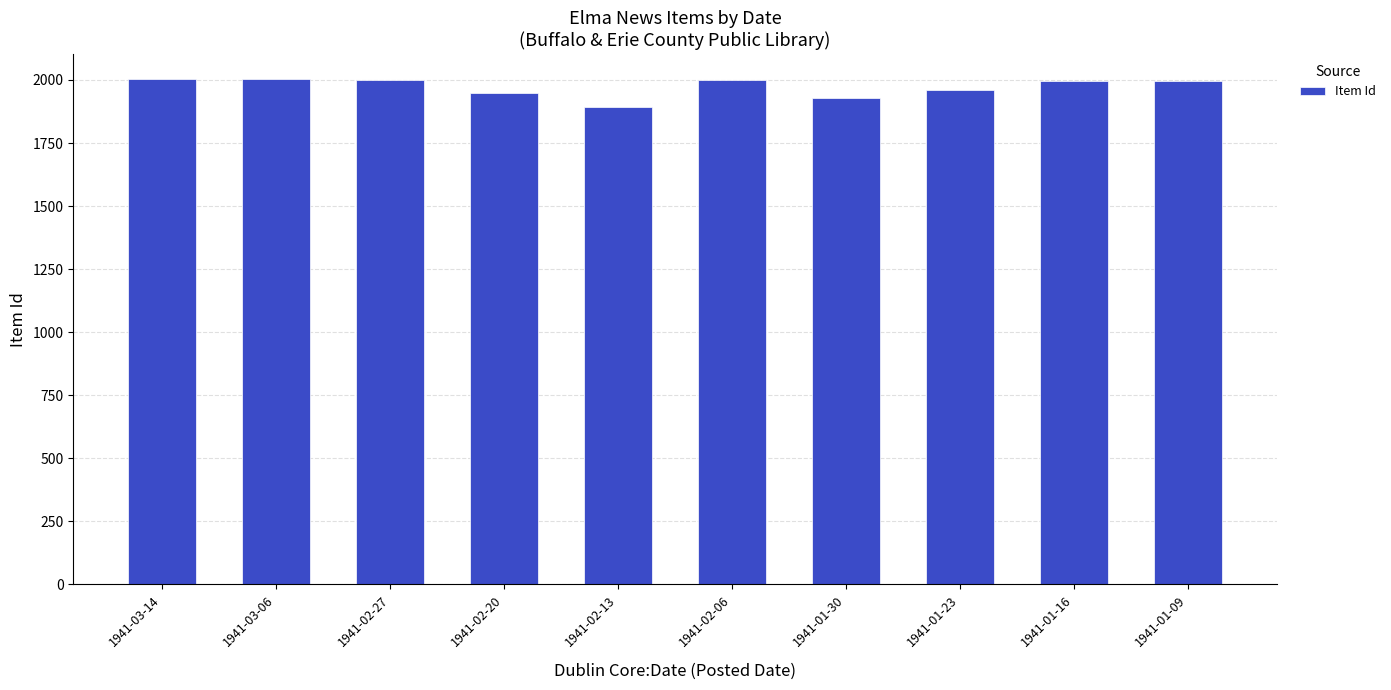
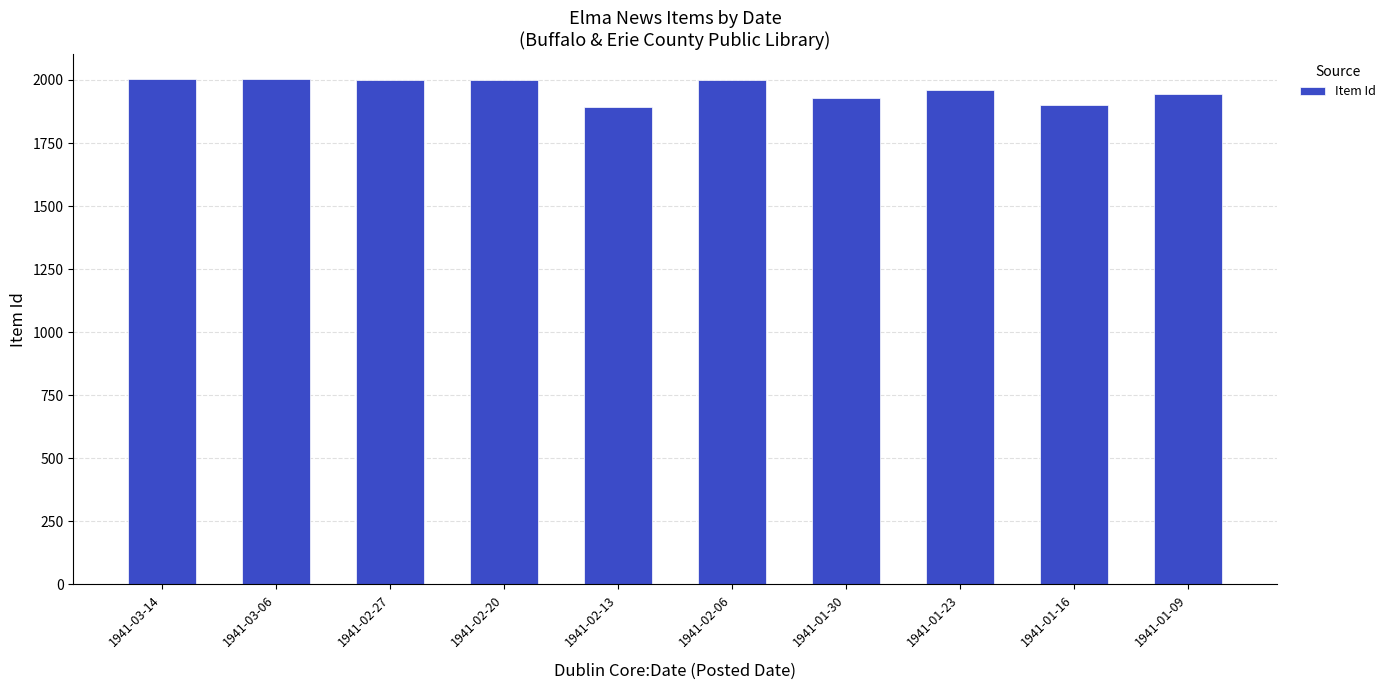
  {
    "1941-03-14": 2000,
    "1941-03-06": 2000,
    "1941-02-27": 2000,
-   "1941-02-20": 1950,
+   "1941-02-20": 2000,
    "1941-02-13": 1890,
    "1941-02-06": 2000,
    "1941-01-30": 1930,
    "1941-01-23": 1960,
-   "1941-01-16": 2000,
-   "1941-01-09": 1990
+   "1941-01-16": 1900,
+   "1941-01-09": 1940
  }
